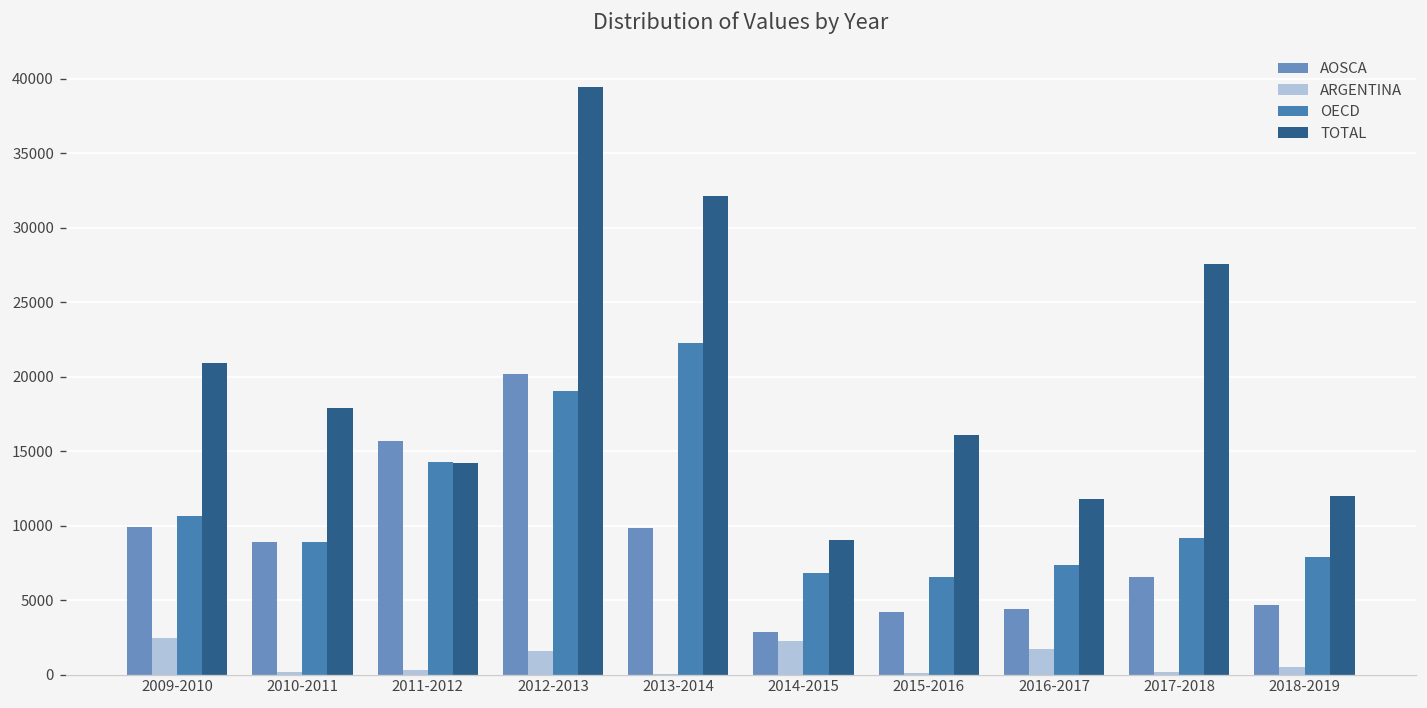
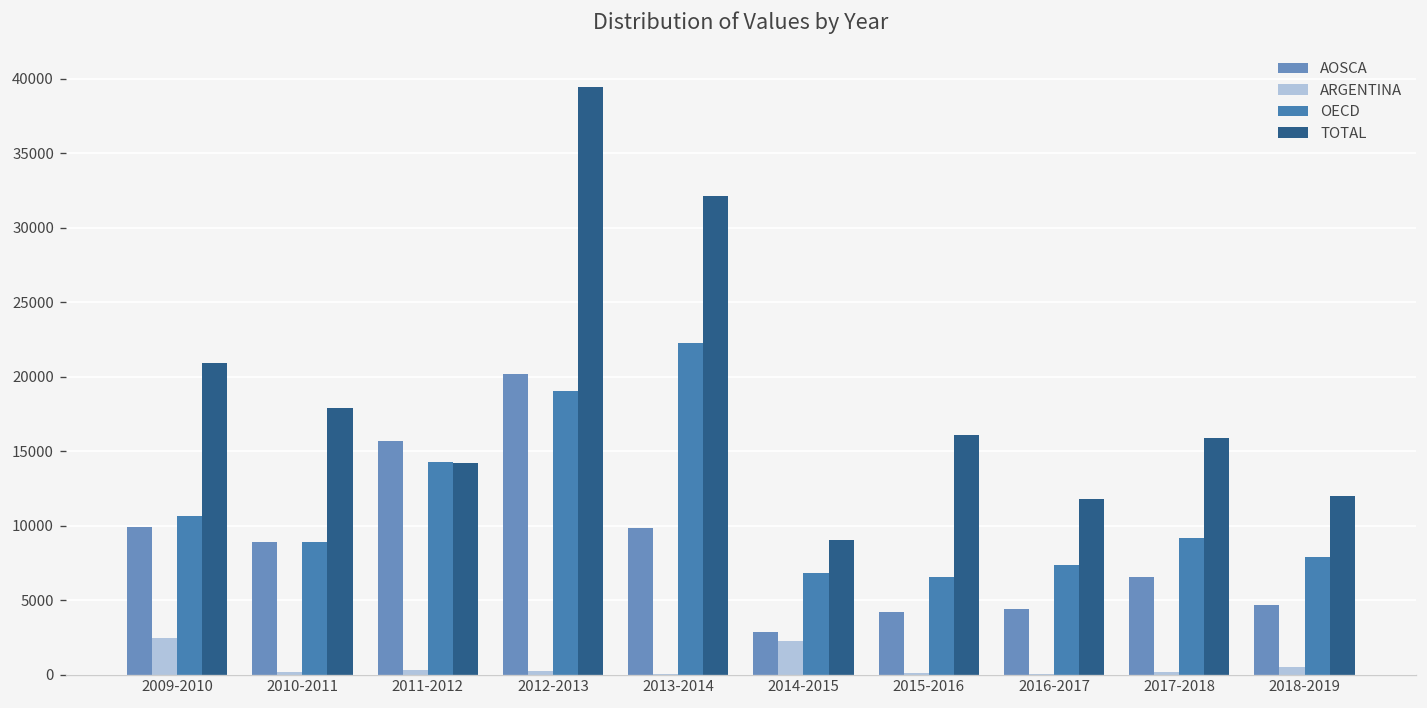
  {
    "ARGENTINA": {
      "2009-2010": 2500,
      "2011-2012": 300,
-     "2012-2013": 1600,
+     "2012-2013": 200,
      "2014-2015": 2200,
-     "2016-2017": 1700,
+     "2016-2017": 0,
      "2018-2019": 500
    },
    "TOTAL": {
      "2009-2010": 20900,
      "2010-2011": 17900,
      "2011-2012": 14200,
      "2012-2013": 39400,
      "2013-2014": 32100,
      "2014-2015": 9100,
      "2015-2016": 16000,
      "2016-2017": 11800,
-     "2017-2018": 27500,
+     "2017-2018": 15900,
      "2018-2019": 12000
    }
  }
